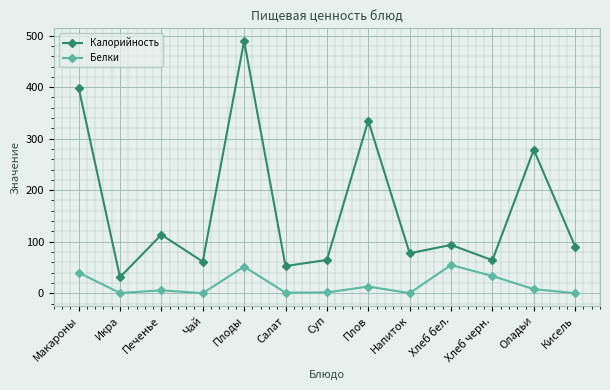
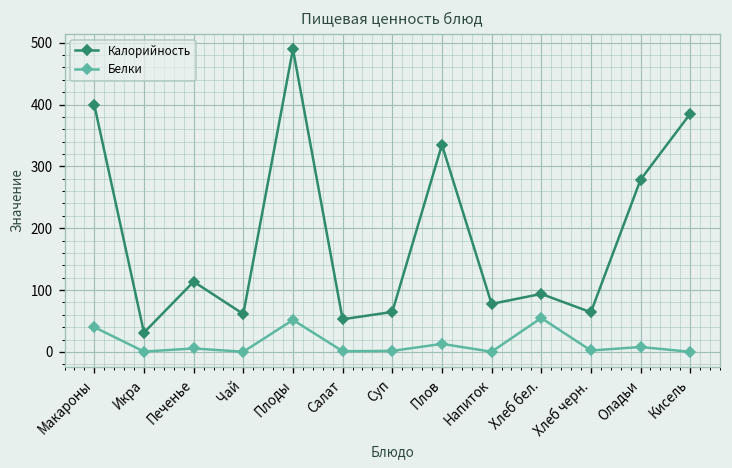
  {
    "Калорийность": {
      "Макароны": 400,
      "Икра": 30,
      "Печенье": 110,
      "Чай": 60,
      "Плоды": 490,
      "Салат": 50,
      "Суп": 60,
      "Плов": 330,
      "Напиток": 80,
      "Хлеб бел.": 90,
      "Хлеб черн.": 60,
      "Оладьи": 280,
-     "Кисель": 90
+     "Кисель": 390
    },
    "Белки": {
      "Макароны": 40,
      "Икра": 0,
      "Печенье": 10,
      "Чай": 0,
      "Плоды": 50,
      "Салат": 0,
      "Суп": 0,
      "Плов": 10,
      "Напиток": 0,
      "Хлеб бел.": 50,
-     "Хлеб черн.": 30,
+     "Хлеб черн.": 0,
      "Оладьи": 10,
      "Кисель": 0
    }
  }
